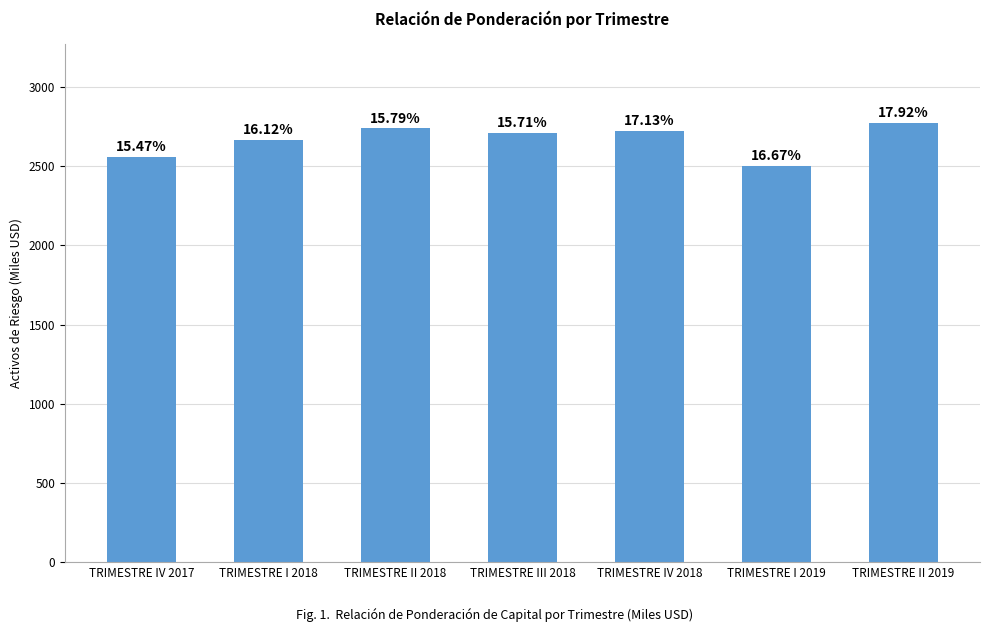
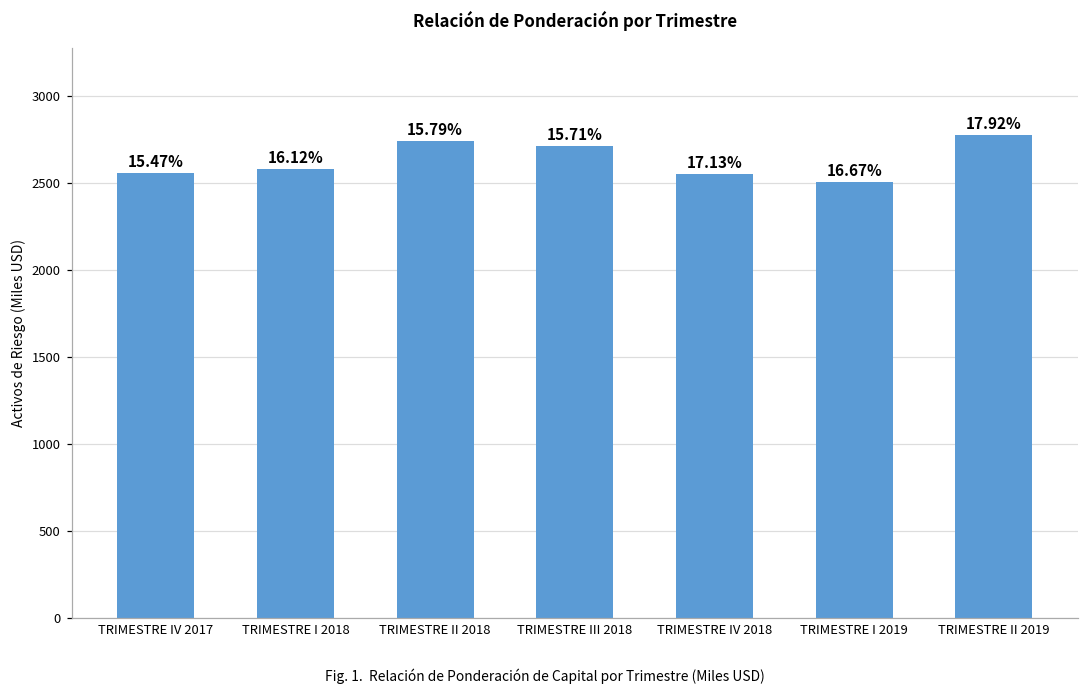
  {
-   "TRIMESTRE I 2018": 2670,
-   "TRIMESTRE IV 2018": 2720
+   "TRIMESTRE I 2018": 2580,
+   "TRIMESTRE IV 2018": 2550
  }
